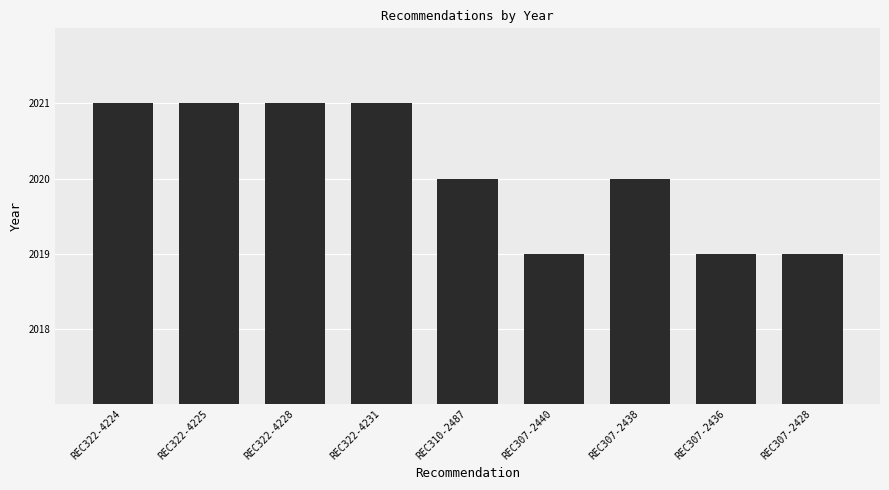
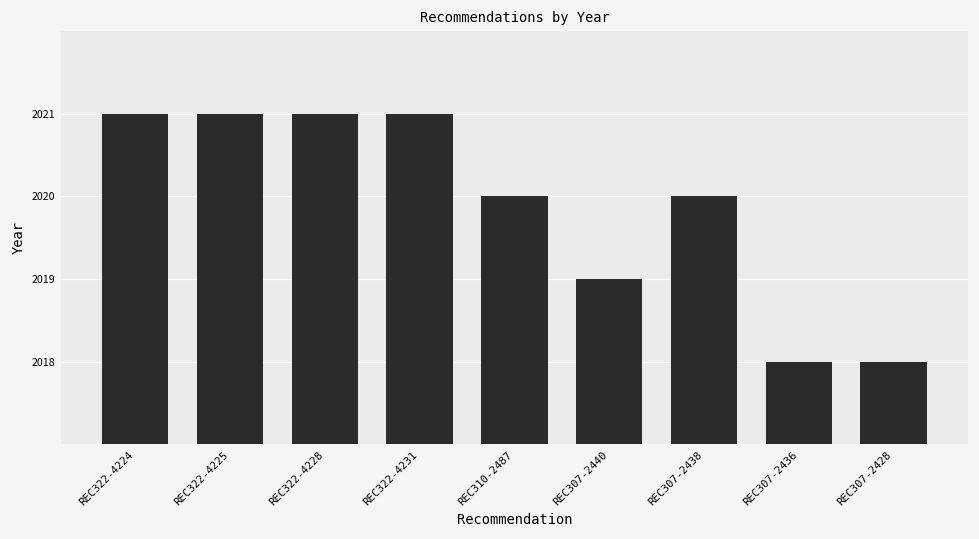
  {
    "REC322-4224": 2021,
    "REC322-4225": 2021,
    "REC322-4228": 2021,
    "REC322-4231": 2021,
    "REC310-2487": 2020,
    "REC307-2440": 2019,
    "REC307-2438": 2020,
-   "REC307-2436": 2019,
-   "REC307-2428": 2019
+   "REC307-2436": 2018,
+   "REC307-2428": 2018
  }
